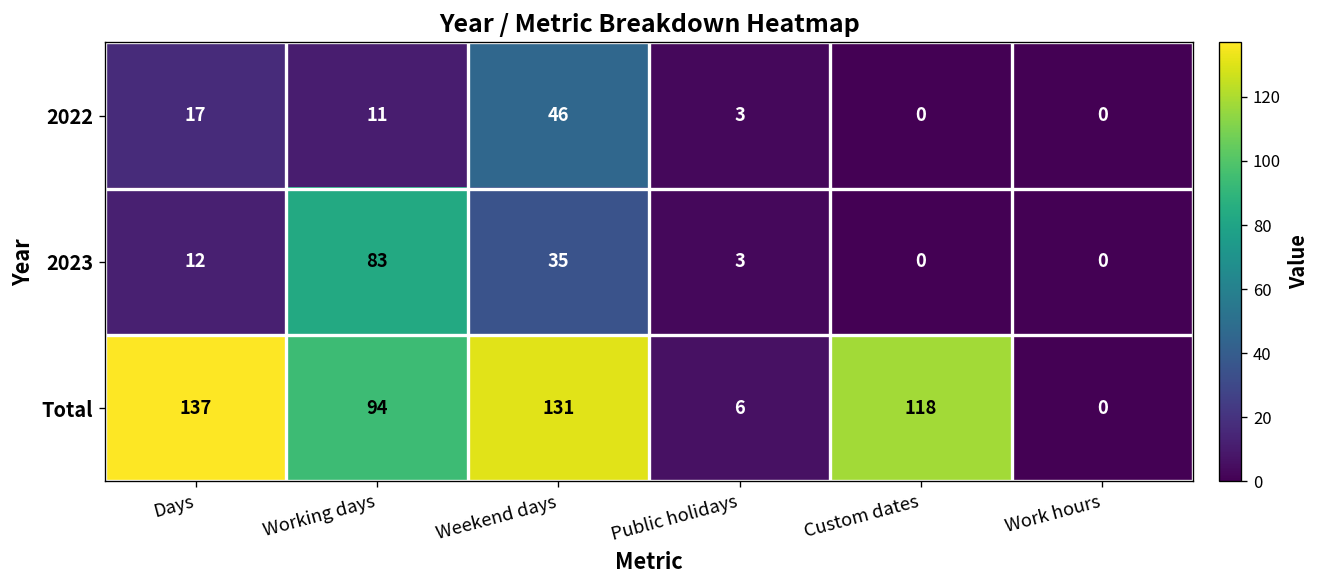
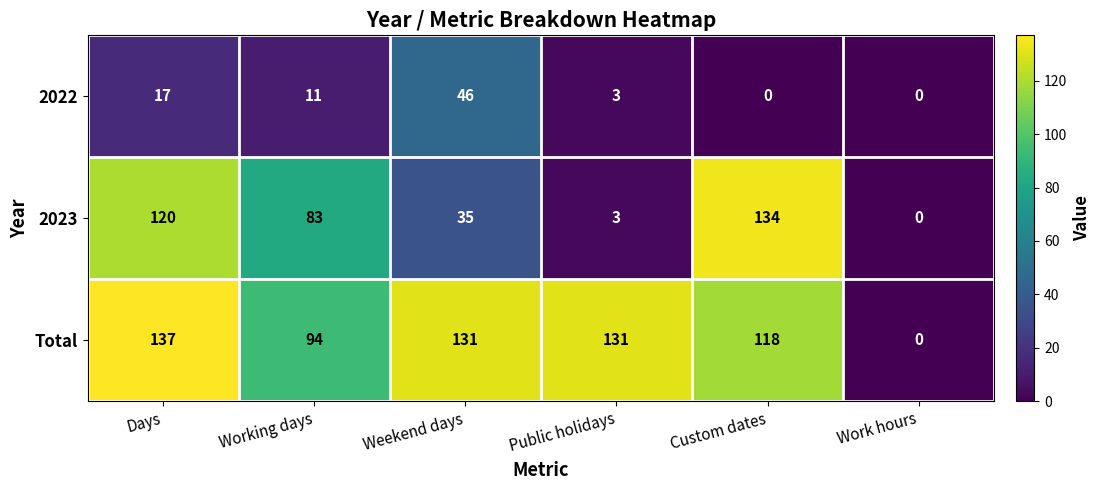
  {
    "2022": {
      "Days": 17,
      "Working days": 11,
      "Weekend days": 46,
      "Public holidays": 3,
      "Custom dates": 0,
      "Work hours": 0
    },
    "2023": {
-     "Days": 12,
+     "Days": 120,
      "Working days": 83,
      "Weekend days": 35,
      "Public holidays": 3,
-     "Custom dates": 0,
+     "Custom dates": 134,
      "Work hours": 0
    },
    "Total": {
      "Days": 137,
      "Working days": 94,
      "Weekend days": 131,
-     "Public holidays": 6,
+     "Public holidays": 131,
      "Custom dates": 118,
      "Work hours": 0
    }
  }
